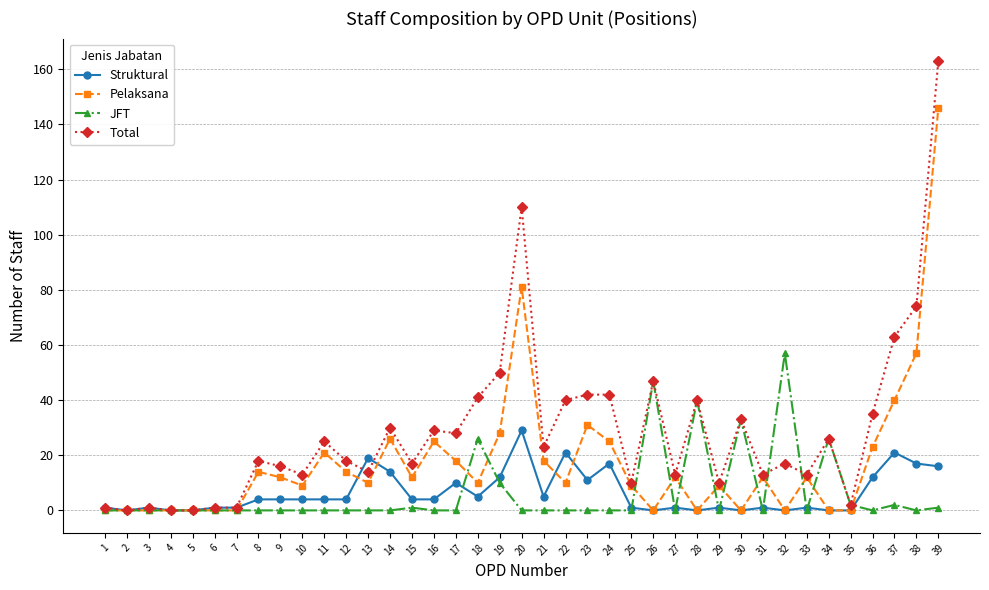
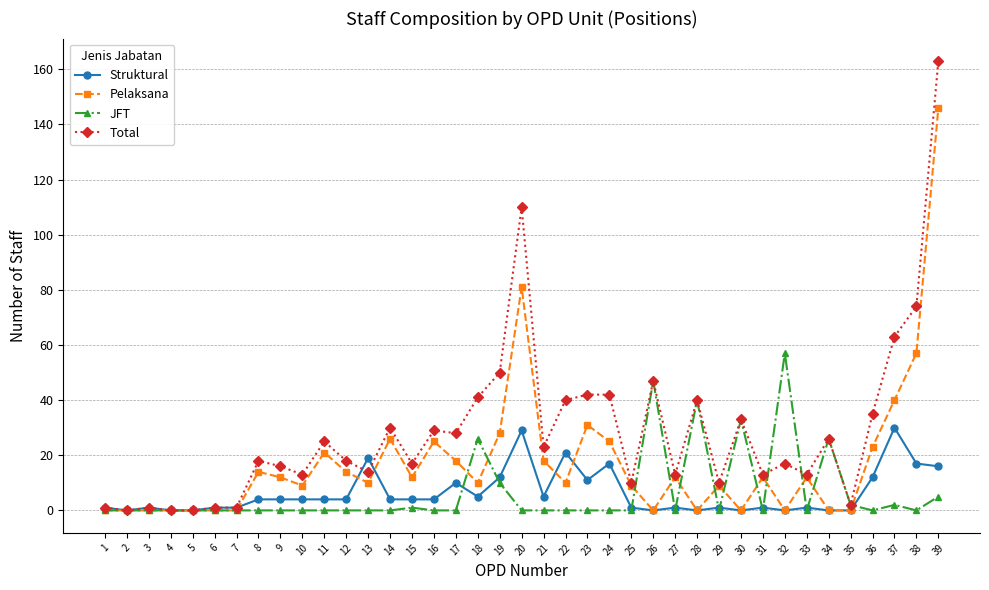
  {
    "Struktural": {
      "8": 4,
      "9": 4,
      "10": 4,
      "11": 4,
      "12": 4,
      "13": 19,
-     "14": 14,
+     "14": 4,
      "15": 4,
      "16": 4,
      "17": 10,
      "18": 5,
      "19": 12,
      "20": 29,
      "21": 5,
      "22": 21,
      "23": 11,
      "24": 17,
      "25": 1,
      "27": 1,
      "29": 1,
      "31": 1,
      "33": 1,
      "36": 12,
-     "37": 21,
+     "37": 30,
      "38": 17,
      "39": 16
    },
    "Pelaksana": {
      "8": 14,
      "9": 12,
      "10": 9,
      "11": 21,
      "12": 14,
      "13": 10,
      "14": 26,
      "15": 12,
      "16": 25,
      "17": 18,
      "18": 10,
      "19": 28,
      "20": 81,
      "21": 18,
      "22": 10,
      "23": 31,
      "24": 25,
      "25": 9,
      "27": 12,
      "29": 9,
      "31": 12,
      "33": 12,
      "36": 23,
      "37": 40,
      "38": 57,
      "39": 146
    },
    "JFT": {
      "8": 0,
      "9": 0,
      "10": 0,
      "11": 0,
      "12": 0,
      "13": 0,
      "14": 0,
      "15": 1,
      "16": 0,
      "17": 0,
      "18": 26,
      "19": 10,
      "20": 0,
      "21": 0,
      "22": 0,
      "23": 0,
      "24": 0,
      "25": 0,
      "27": 0,
      "29": 0,
      "31": 0,
      "32": 57,
      "33": 0,
      "36": 0,
      "37": 2,
      "38": 0,
-     "39": 1
+     "39": 5
    },
    "Total": {
      "8": 18,
      "9": 16,
      "10": 13,
      "11": 25,
      "12": 18,
      "13": 14,
      "14": 30,
      "15": 17,
      "16": 29,
      "17": 28,
      "18": 41,
      "19": 50,
      "20": 110,
      "21": 23,
      "22": 40,
      "23": 42,
      "24": 42,
      "25": 10,
      "27": 13,
      "29": 10,
      "31": 13,
      "32": 17,
      "33": 13,
      "36": 35,
      "37": 63,
      "38": 74,
      "39": 163
    }
  }
